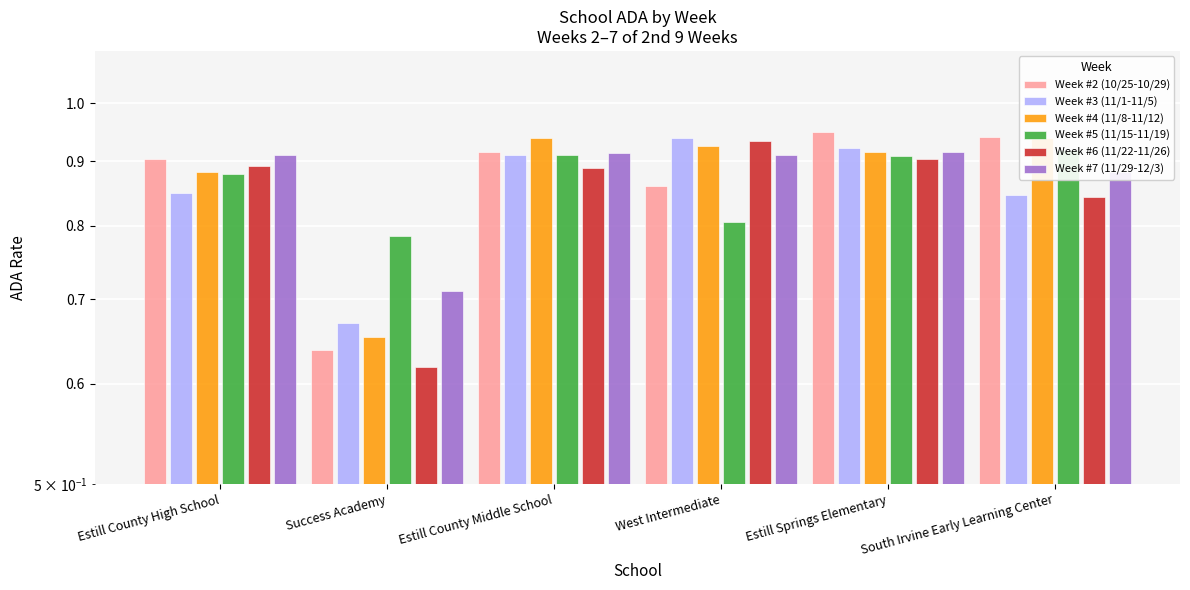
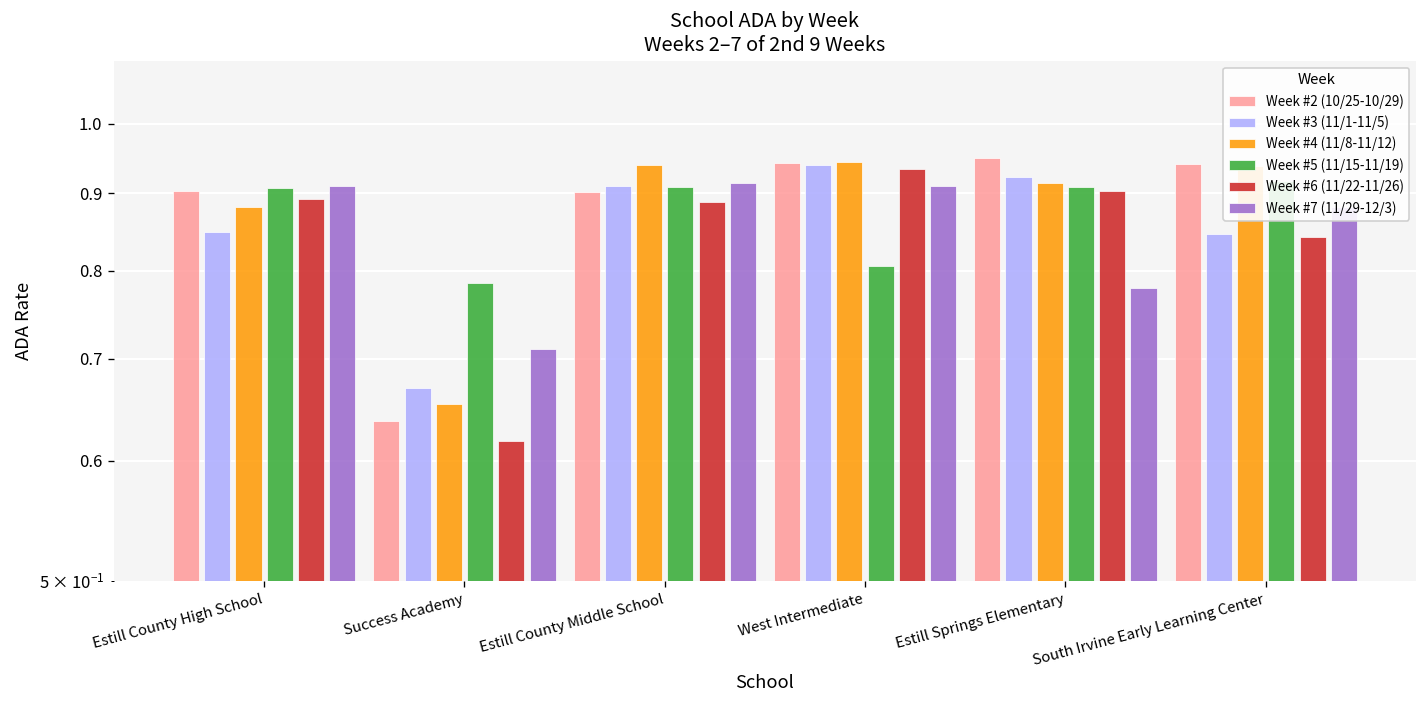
  {
    "Week #2 (10/25-10/29)": {
      "Estill County High School": 0.90,
      "Success Academy": 0.64,
-     "Estill County Middle School": 0.92,
-     "West Intermediate": 0.86,
+     "Estill County Middle School": 0.90,
+     "West Intermediate": 0.94,
      "Estill Springs Elementary": 0.95,
      "South Irvine Early Learning Center": 0.94
    },
    "Week #3 (11/1-11/5)": {
      "Estill County High School": 0.85,
      "Success Academy": 0.67,
      "Estill County Middle School": 0.91,
      "West Intermediate": 0.94,
      "Estill Springs Elementary": 0.92,
      "South Irvine Early Learning Center": 0.85
    },
    "Week #4 (11/8-11/12)": {
      "Estill County High School": 0.88,
      "Success Academy": 0.65,
      "Estill County Middle School": 0.94,
-     "West Intermediate": 0.92,
+     "West Intermediate": 0.94,
      "Estill Springs Elementary": 0.91
    },
    "Week #5 (11/15-11/19)": {
-     "Estill County High School": 0.88,
+     "Estill County High School": 0.91,
      "Success Academy": 0.79,
      "Estill County Middle School": 0.91,
      "West Intermediate": 0.81,
      "Estill Springs Elementary": 0.91
    },
    "Week #6 (11/22-11/26)": {
      "Estill County High School": 0.89,
      "Success Academy": 0.62,
      "Estill County Middle School": 0.89,
      "West Intermediate": 0.93,
      "Estill Springs Elementary": 0.90,
      "South Irvine Early Learning Center": 0.84
    },
    "Week #7 (11/29-12/3)": {
      "Estill County High School": 0.91,
      "Success Academy": 0.71,
      "Estill County Middle School": 0.91,
      "West Intermediate": 0.91,
-     "Estill Springs Elementary": 0.92
+     "Estill Springs Elementary": 0.78
    }
  }
